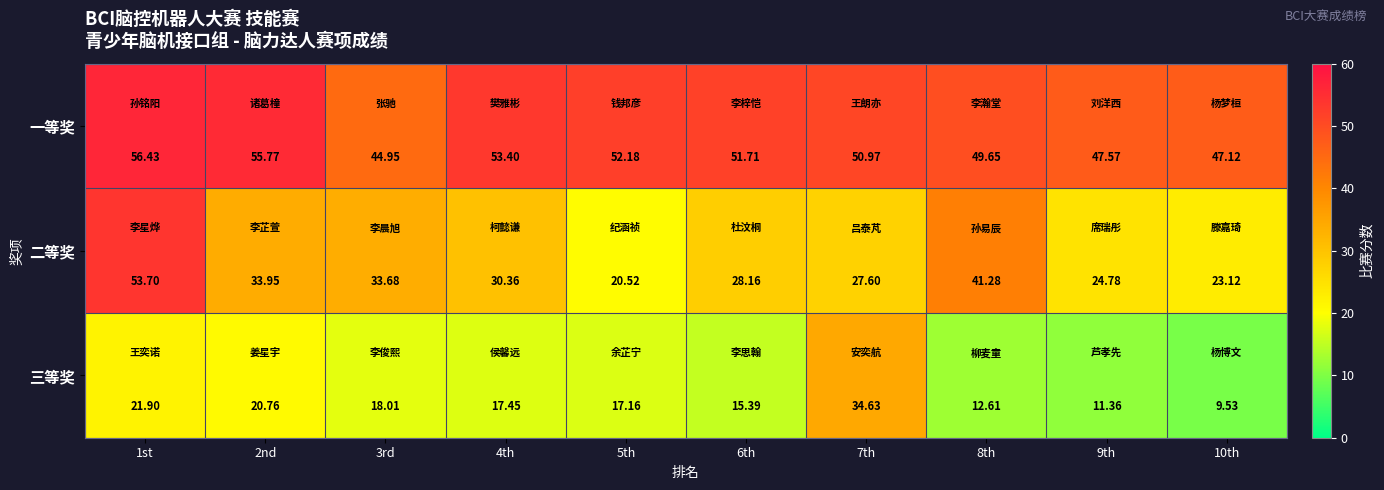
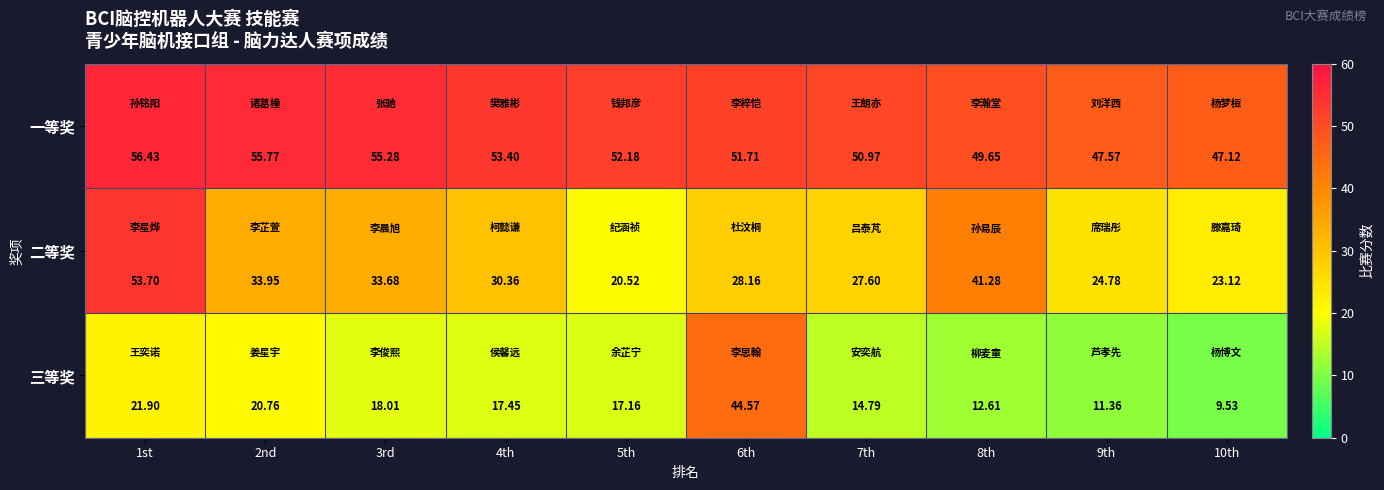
  {
    "一等奖": {
-     "3rd": 44.95
+     "3rd": 55.28
    },
    "三等奖": {
-     "6th": 15.39,
-     "7th": 34.63
+     "6th": 44.57,
+     "7th": 14.79
    }
  }
